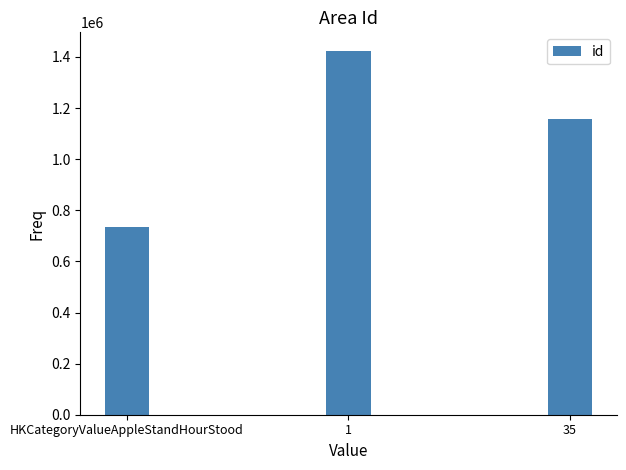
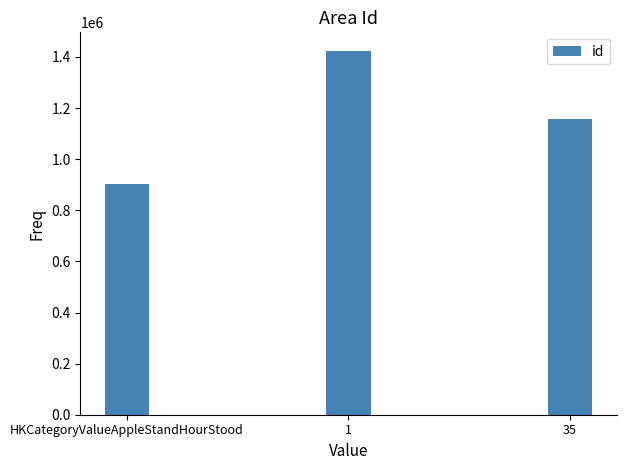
  {
-   "HKCategoryValueAppleStandHourStood": 740000,
+   "HKCategoryValueAppleStandHourStood": 900000,
    "1": 1430000,
    "35": 1160000
  }
